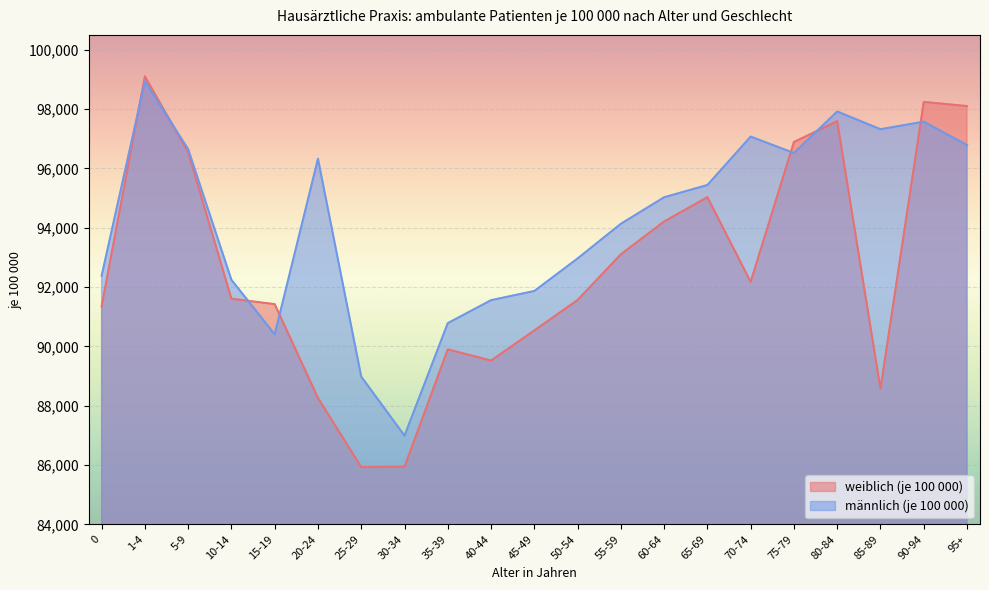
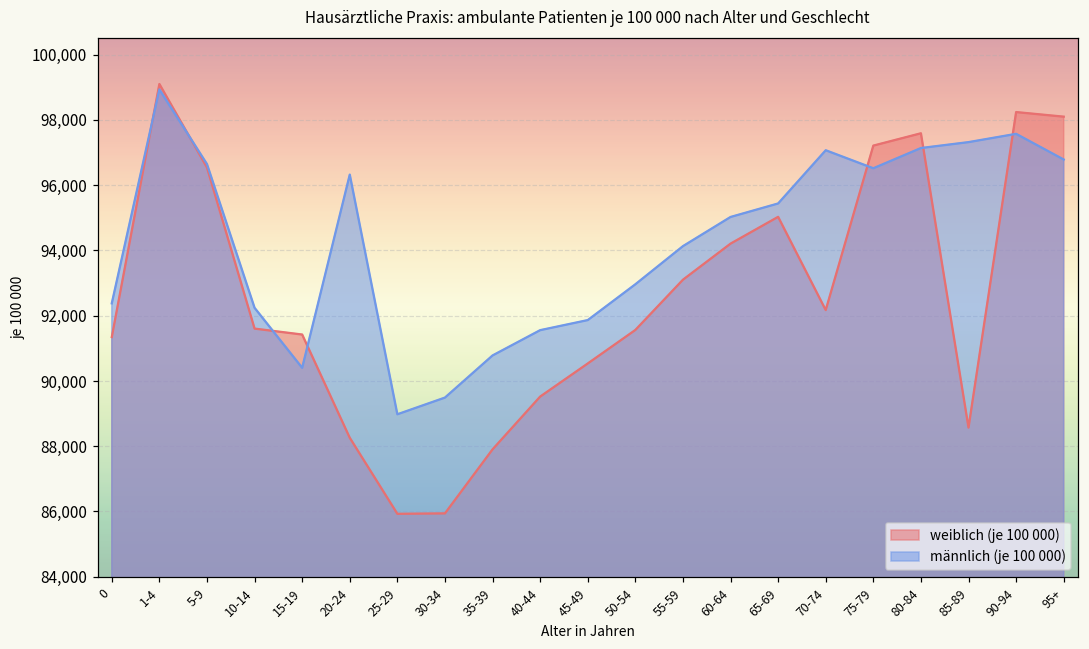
  {
    "weiblich (je 100 000)": {
      "0": "91,300",
      "1-4": "99,100",
      "5-9": "96,500",
      "10-14": "91,600",
      "15-19": "91,400",
      "20-24": "88,300",
      "25-29": "85,900",
      "30-34": "85,900",
-     "35-39": "89,900",
+     "35-39": "87,900",
      "40-44": "89,500",
      "45-49": "90,500",
      "50-54": "91,600",
      "55-59": "93,100",
      "60-64": "94,200",
      "65-69": "95,000",
      "70-74": "92,200",
-     "75-79": "96,900",
+     "75-79": "97,200",
      "80-84": "97,600",
      "85-89": "88,600",
      "90-94": "98,200",
      "95+": "98,100"
    },
    "männlich (je 100 000)": {
      "0": "92,400",
      "1-4": "98,900",
      "5-9": "96,600",
      "10-14": "92,200",
      "15-19": "90,400",
      "20-24": "96,300",
      "25-29": "89,000",
-     "30-34": "87,000",
+     "30-34": "89,500",
      "35-39": "90,800",
      "40-44": "91,600",
      "45-49": "91,900",
      "50-54": "93,000",
      "55-59": "94,100",
      "60-64": "95,000",
      "65-69": "95,400",
      "70-74": "97,100",
      "75-79": "96,500",
-     "80-84": "97,900",
+     "80-84": "97,100",
      "85-89": "97,300",
      "90-94": "97,600",
      "95+": "96,800"
    }
  }
